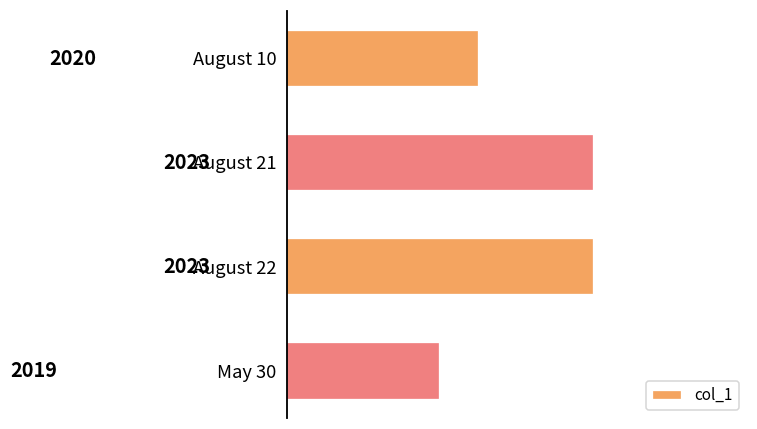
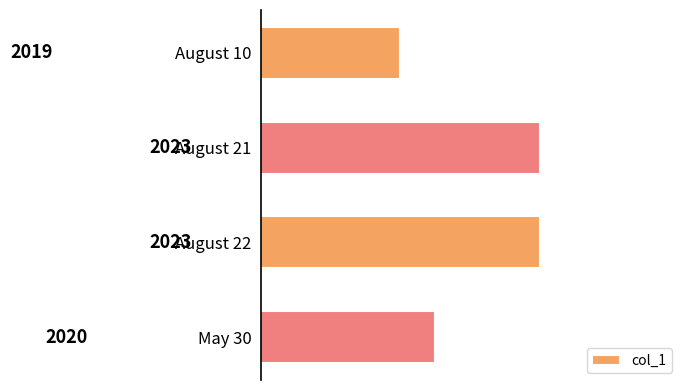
  {
-   "August 10": 2020,
+   "August 10": 2019,
    "August 21": 2023,
    "August 22": 2023,
-   "May 30": 2019
+   "May 30": 2020
  }
